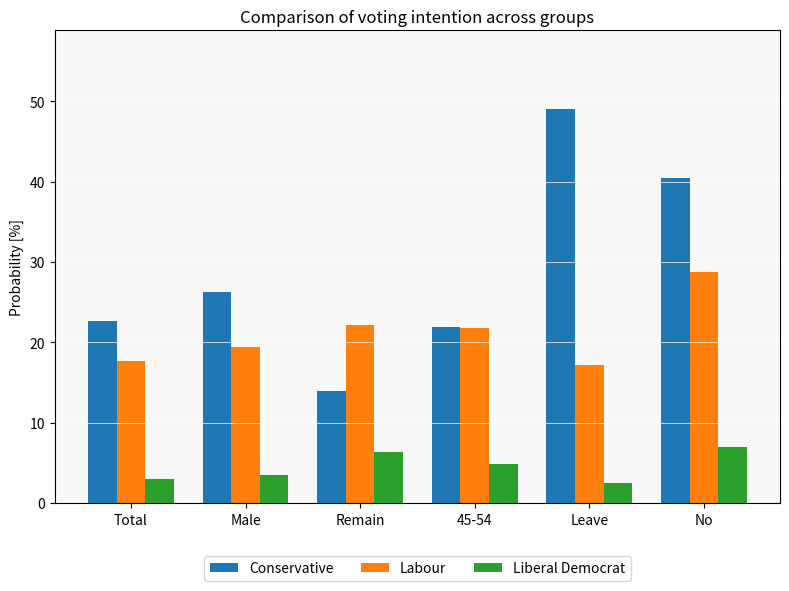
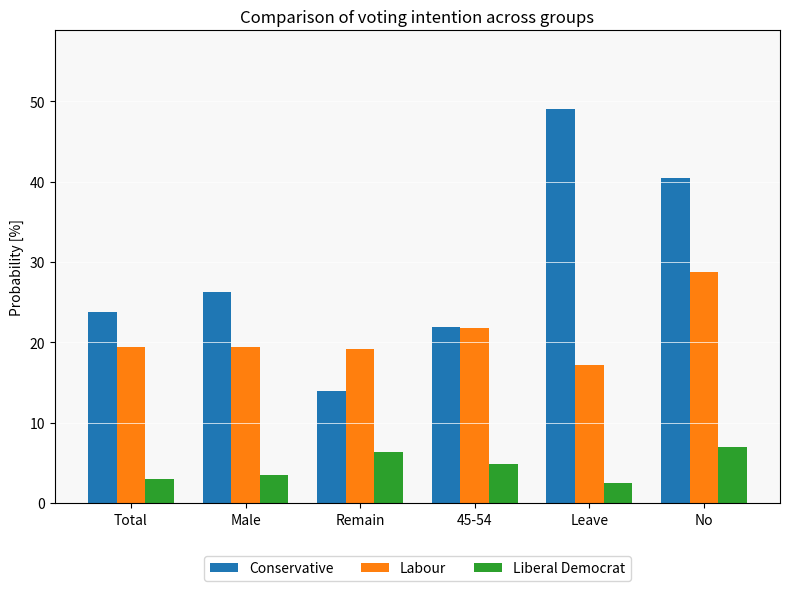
  {
    "Conservative": {
-     "Total": 23,
+     "Total": 24,
      "Male": 26,
      "Remain": 14,
      "45-54": 22,
      "Leave": 49,
      "No": 40
    },
    "Labour": {
-     "Total": 18,
+     "Total": 19,
      "Male": 19,
-     "Remain": 22,
+     "Remain": 19,
      "45-54": 22,
      "Leave": 17,
      "No": 29
    },
    "Liberal Democrat": {
      "Total": 3,
      "Male": 4,
      "Remain": 6,
      "45-54": 5,
      "Leave": 3,
      "No": 7
    }
  }
